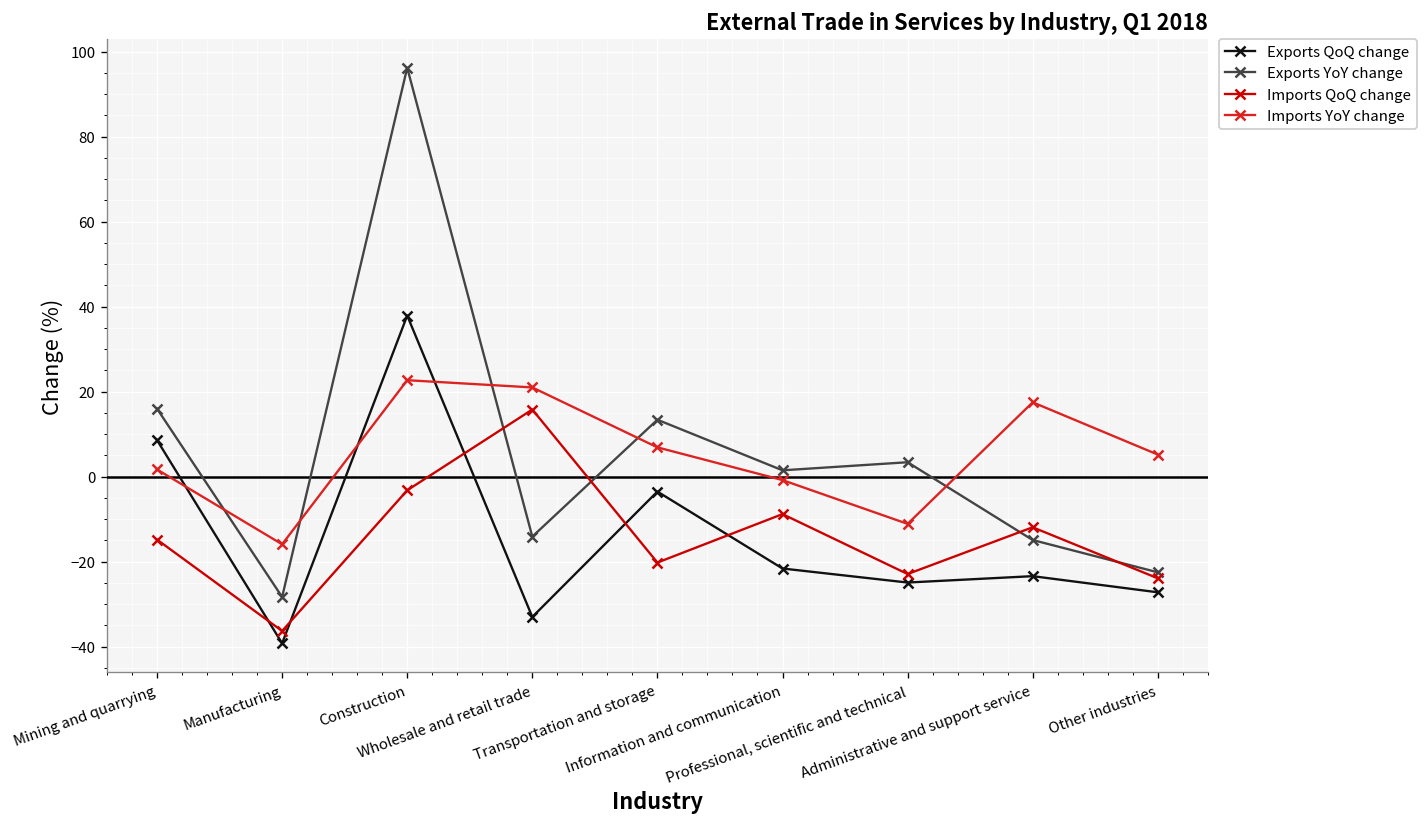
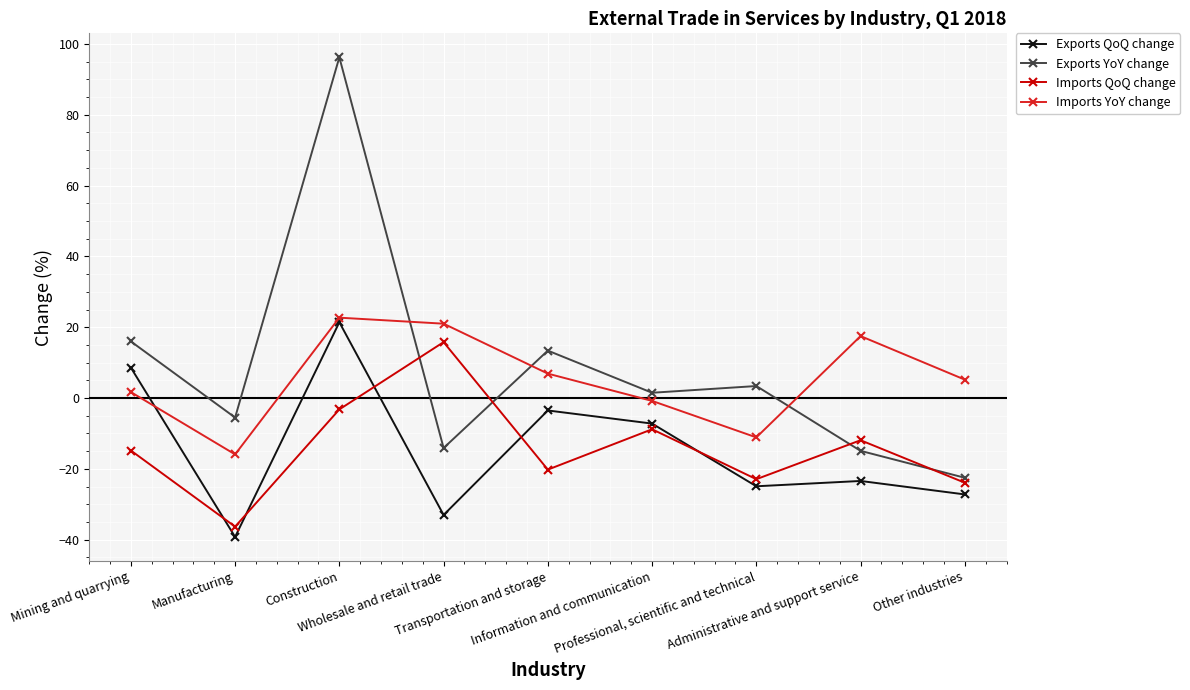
  {
    "Exports QoQ change": {
      "Mining and quarrying": 9,
      "Manufacturing": -39,
-     "Construction": 38,
+     "Construction": 21,
      "Wholesale and retail trade": -33,
      "Transportation and storage": -4,
-     "Information and communication": -22,
+     "Information and communication": -7,
      "Professional, scientific and technical": -25,
      "Administrative and support service": -23,
      "Other industries": -27
    },
    "Exports YoY change": {
      "Mining and quarrying": 16,
-     "Manufacturing": -28,
+     "Manufacturing": -6,
      "Construction": 96,
      "Wholesale and retail trade": -14,
      "Transportation and storage": 13,
      "Information and communication": 2,
      "Professional, scientific and technical": 3,
      "Administrative and support service": -15,
      "Other industries": -23
    }
  }
